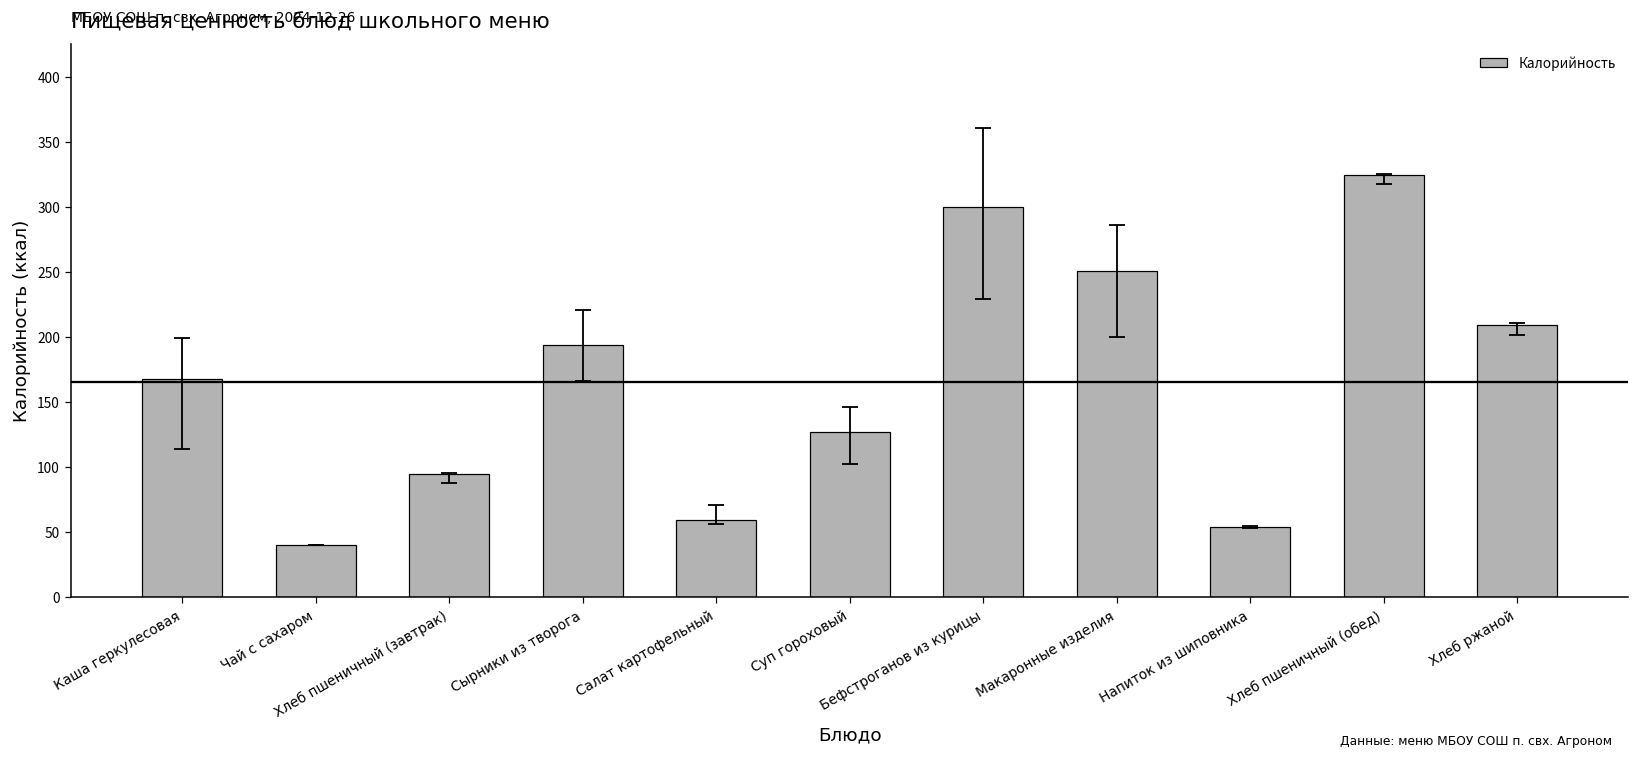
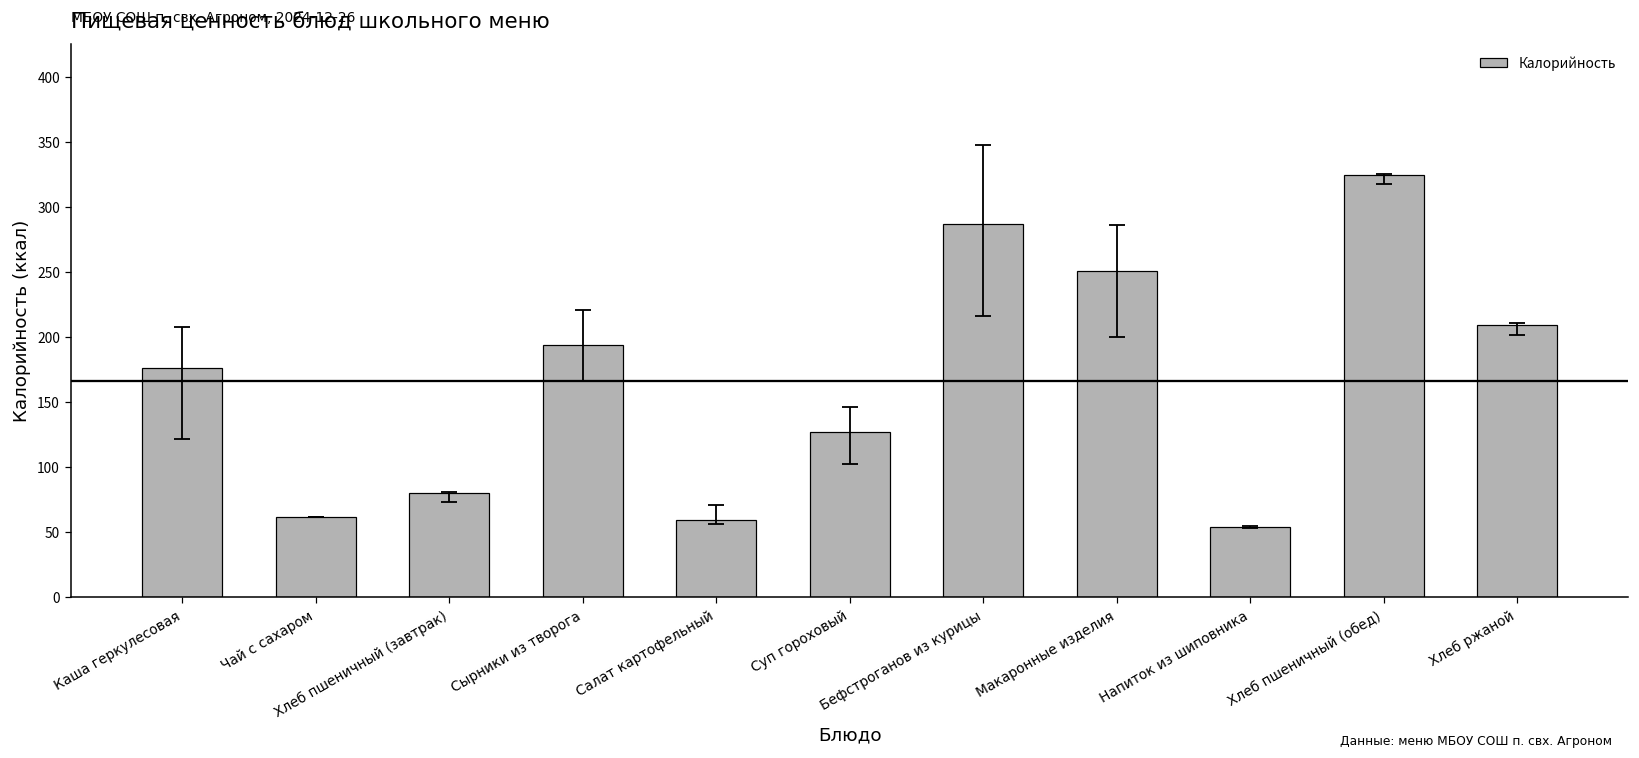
  {
    "Калорийность": {
-     "Каша геркулесовая": 168,
-     "Чай с сахаром": 40,
-     "Хлеб пшеничный (завтрак)": 95,
+     "Каша геркулесовая": 176,
+     "Чай с сахаром": 61,
+     "Хлеб пшеничный (завтрак)": 80,
      "Сырники из творога": 194,
      "Салат картофельный": 60,
      "Суп гороховый": 127,
-     "Бефстроганов из курицы": 300,
+     "Бефстроганов из курицы": 287,
      "Макаронные изделия": 251,
      "Напиток из шиповника": 54,
      "Хлеб пшеничный (обед)": 325,
      "Хлеб ржаной": 210
    }
  }
